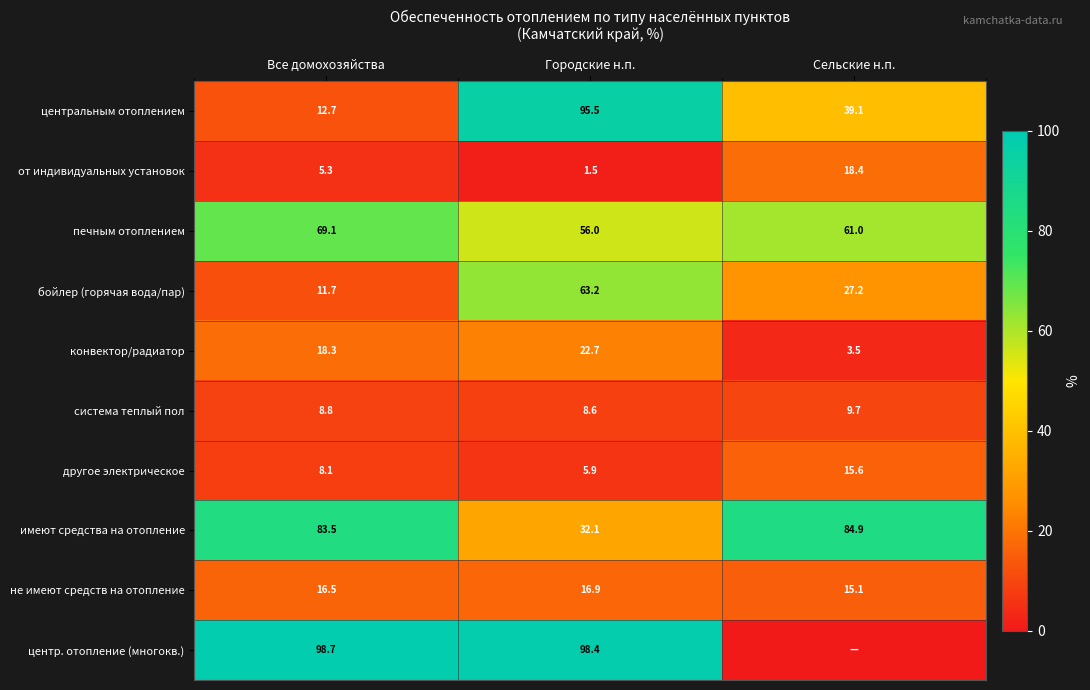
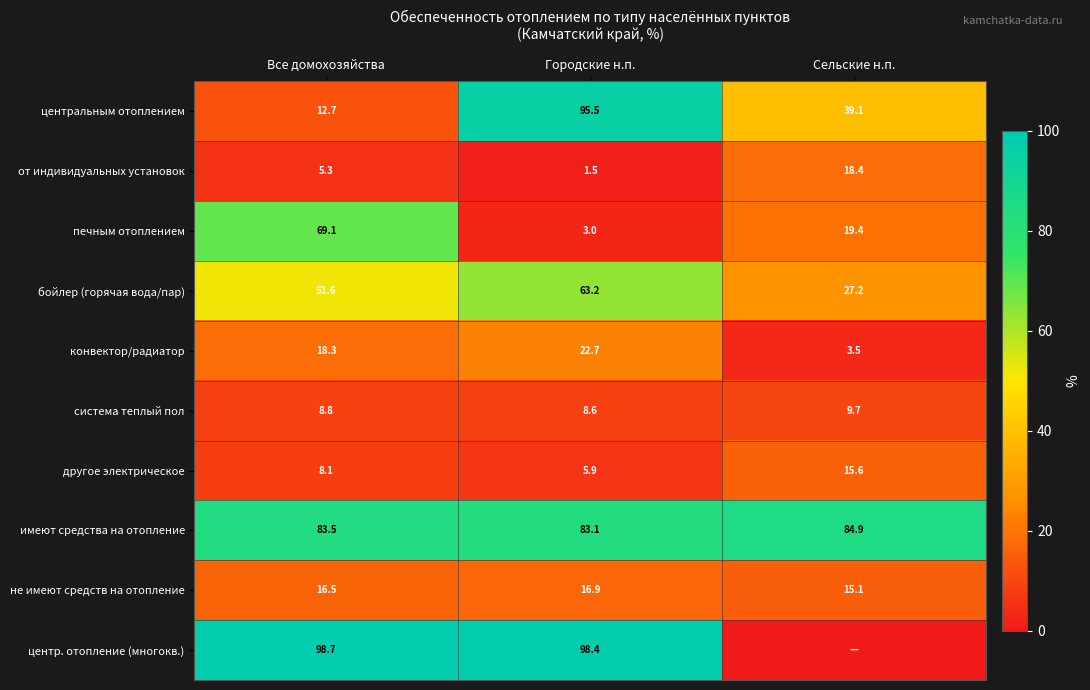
  {
    "центральным отоплением": {
      "Все домохозяйства": 12.7,
      "Городские н.п.": 95.5,
      "Сельские н.п.": 39.1
    },
    "от индивидуальных установок": {
      "Все домохозяйства": 5.3,
      "Городские н.п.": 1.5,
      "Сельские н.п.": 18.4
    },
    "печным отоплением": {
      "Все домохозяйства": 69.1,
-     "Городские н.п.": 56.0,
-     "Сельские н.п.": 61.0
+     "Городские н.п.": 3.0,
+     "Сельские н.п.": 19.4
    },
    "бойлер (горячая вода/пар)": {
-     "Все домохозяйства": 11.7,
+     "Все домохозяйства": 51.6,
      "Городские н.п.": 63.2,
      "Сельские н.п.": 27.2
    },
    "конвектор/радиатор": {
      "Все домохозяйства": 18.3,
      "Городские н.п.": 22.7,
      "Сельские н.п.": 3.5
    },
    "система теплый пол": {
      "Все домохозяйства": 8.8,
      "Городские н.п.": 8.6,
      "Сельские н.п.": 9.7
    },
    "другое электрическое": {
      "Все домохозяйства": 8.1,
      "Городские н.п.": 5.9,
      "Сельские н.п.": 15.6
    },
    "имеют средства на отопление": {
      "Все домохозяйства": 83.5,
-     "Городские н.п.": 32.1,
+     "Городские н.п.": 83.1,
      "Сельские н.п.": 84.9
    },
    "не имеют средств на отопление": {
      "Все домохозяйства": 16.5,
      "Городские н.п.": 16.9,
      "Сельские н.п.": 15.1
    },
    "центр. отопление (многокв.)": {
      "Все домохозяйства": 98.7,
      "Городские н.п.": 98.4
    }
  }
